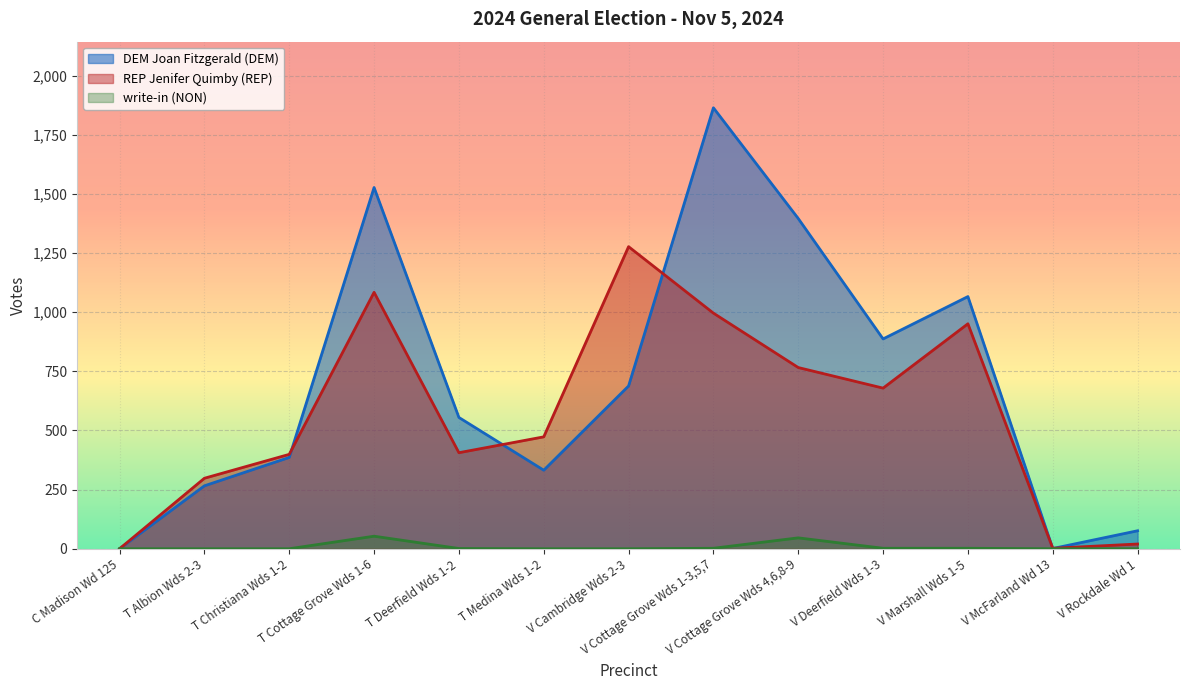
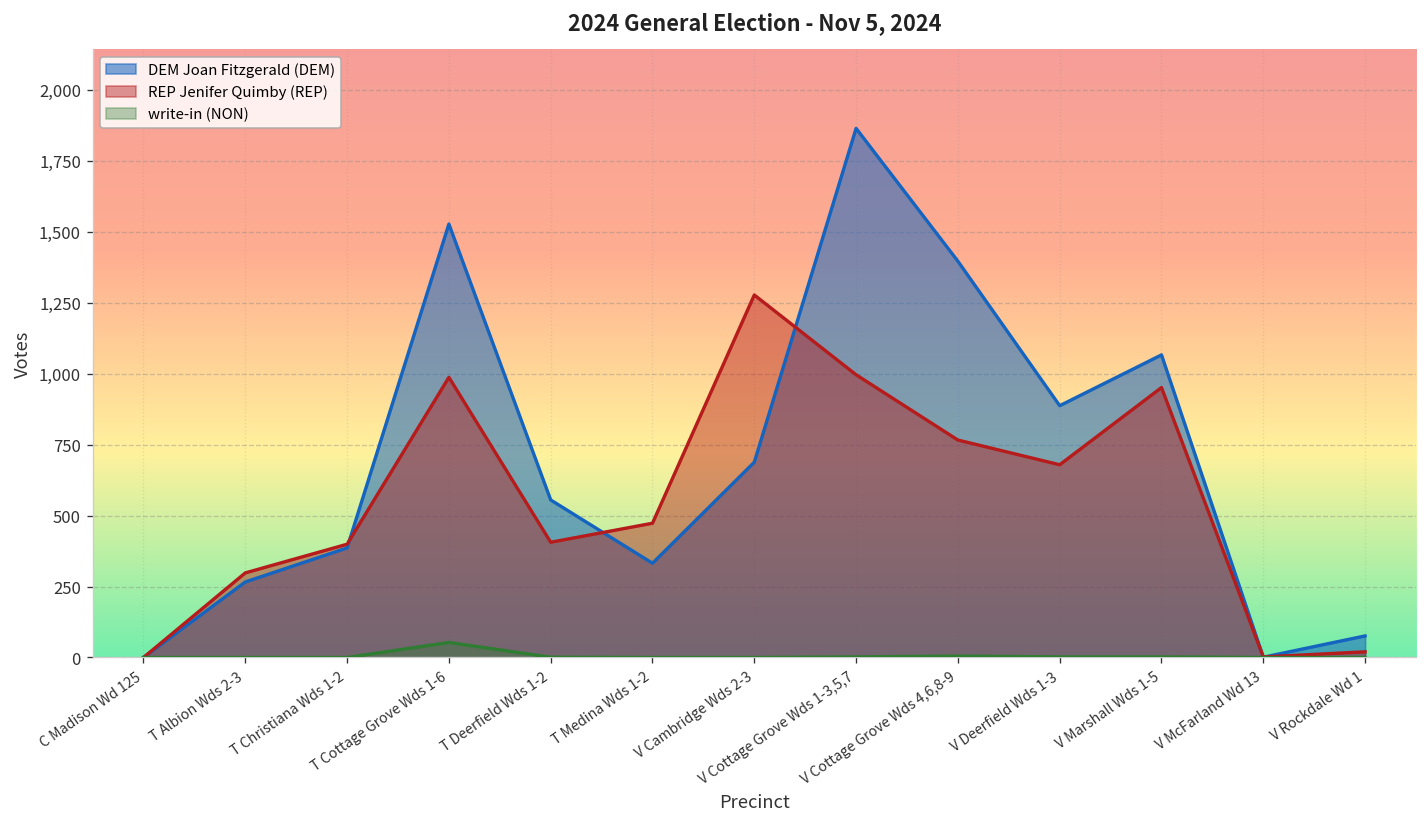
  {
    "DEM Joan Fitzgerald (DEM)": {
      "T Albion Wds 2-3": "270",
      "T Christiana Wds 1-2": "390",
      "T Cottage Grove Wds 1-6": "1,530",
      "T Deerfield Wds 1-2": "560",
      "T Medina Wds 1-2": "330",
      "V Cambridge Wds 2-3": "690",
      "V Cottage Grove Wds 1-3,5,7": "1,860",
      "V Cottage Grove Wds 4,6,8-9": "1,400",
      "V Deerfield Wds 1-3": "890",
      "V Marshall Wds 1-5": "1,070",
      "V Rockdale Wd 1": "80"
    },
    "REP Jenifer Quimby (REP)": {
      "T Albion Wds 2-3": "300",
      "T Christiana Wds 1-2": "400",
-     "T Cottage Grove Wds 1-6": "1,080",
+     "T Cottage Grove Wds 1-6": "990",
      "T Deerfield Wds 1-2": "410",
      "T Medina Wds 1-2": "470",
      "V Cambridge Wds 2-3": "1,280",
      "V Cottage Grove Wds 1-3,5,7": "1,000",
      "V Cottage Grove Wds 4,6,8-9": "770",
      "V Deerfield Wds 1-3": "680",
      "V Marshall Wds 1-5": "950",
      "V Rockdale Wd 1": "20"
    },
    "write-in (NON)": {
      "T Albion Wds 2-3": "0",
      "T Christiana Wds 1-2": "0",
      "T Cottage Grove Wds 1-6": "50",
      "T Deerfield Wds 1-2": "0",
      "T Medina Wds 1-2": "0",
      "V Cambridge Wds 2-3": "0",
      "V Cottage Grove Wds 1-3,5,7": "0",
-     "V Cottage Grove Wds 4,6,8-9": "50",
+     "V Cottage Grove Wds 4,6,8-9": "10",
      "V Deerfield Wds 1-3": "0",
      "V Marshall Wds 1-5": "0",
      "V Rockdale Wd 1": "0"
    }
  }
